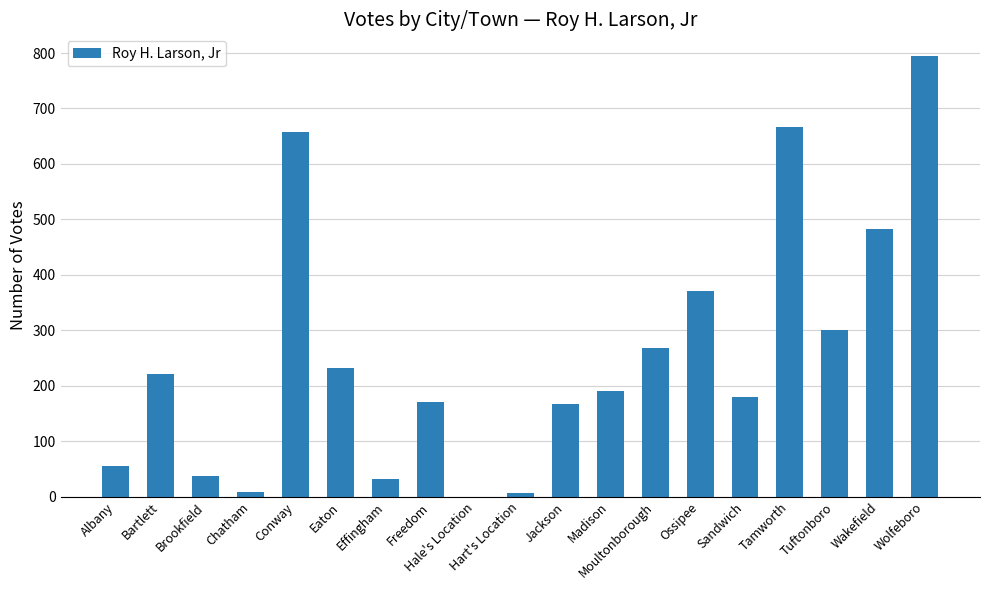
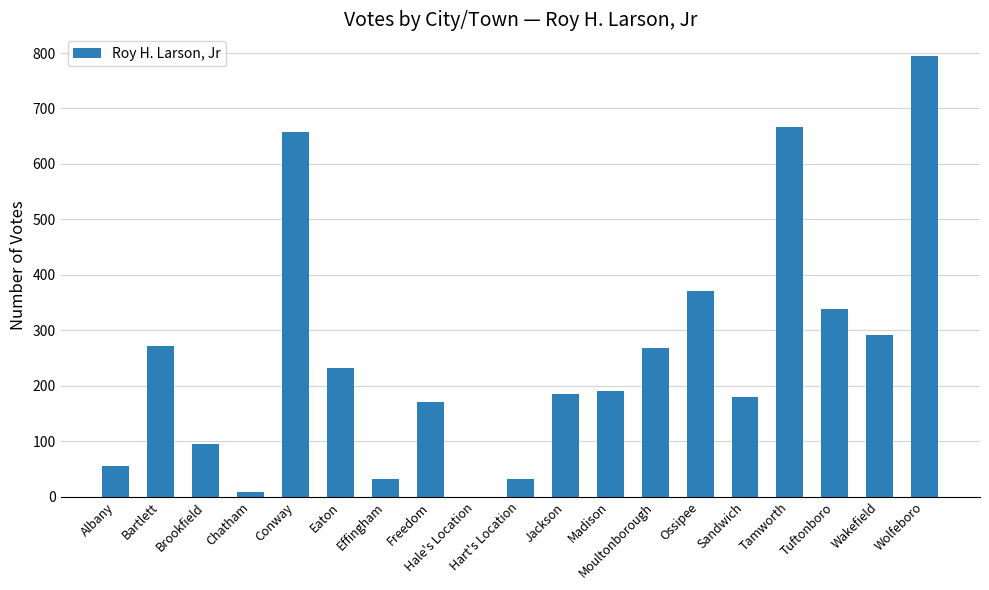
  {
    "Albany": 60,
-   "Bartlett": 220,
-   "Brookfield": 40,
+   "Bartlett": 270,
+   "Brookfield": 100,
    "Chatham": 10,
    "Conway": 660,
    "Eaton": 230,
    "Effingham": 30,
    "Freedom": 170,
    "Hale's Location": 0,
-   "Hart's Location": 10,
-   "Jackson": 170,
+   "Hart's Location": 30,
+   "Jackson": 190,
    "Madison": 190,
    "Moultonborough": 270,
    "Ossipee": 370,
    "Sandwich": 180,
    "Tamworth": 670,
-   "Tuftonboro": 300,
-   "Wakefield": 480,
+   "Tuftonboro": 340,
+   "Wakefield": 290,
    "Wolfeboro": 790
  }
